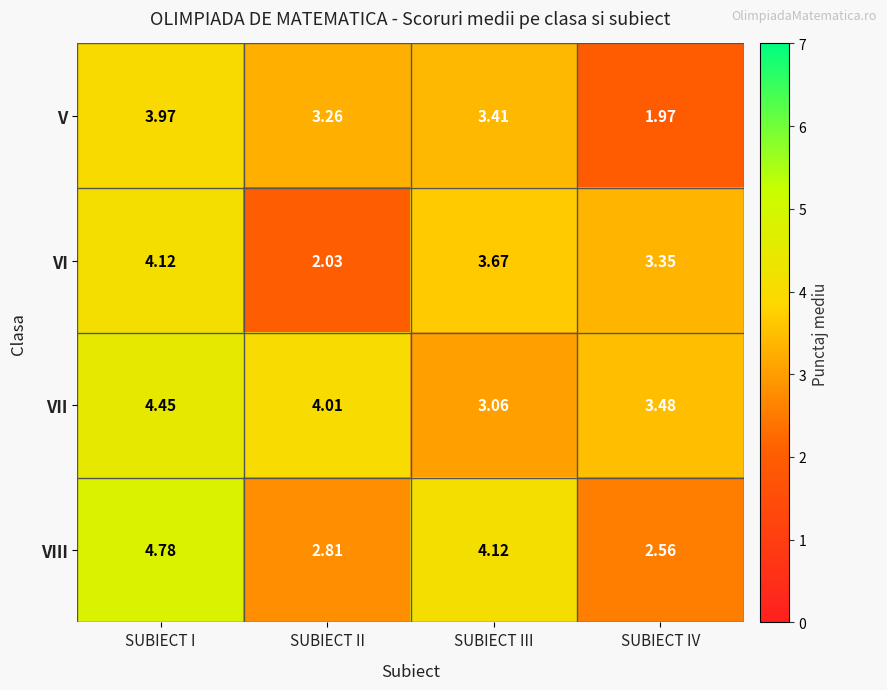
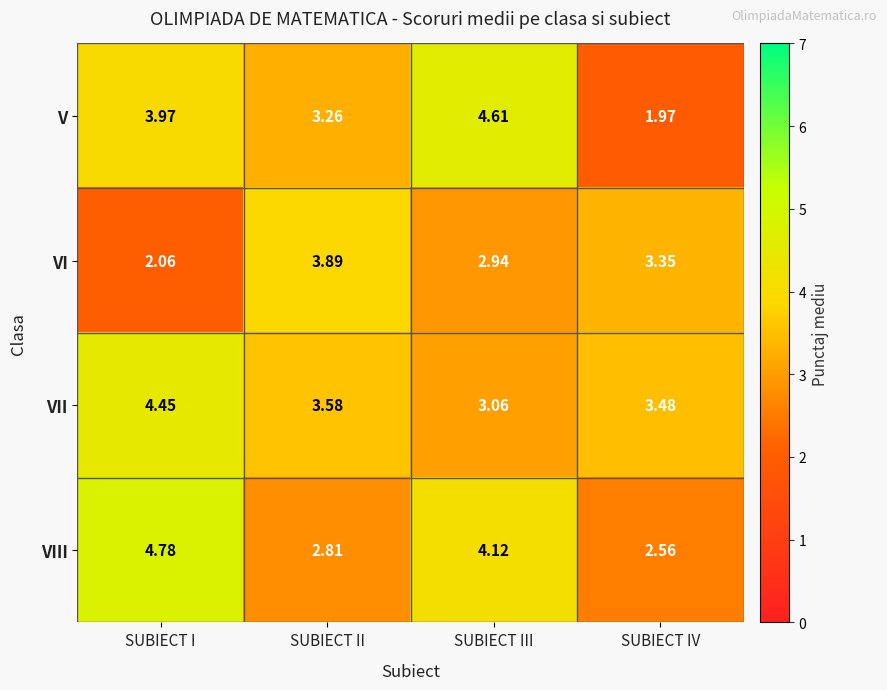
  {
    "V": {
      "SUBIECT I": 3.97,
      "SUBIECT II": 3.26,
-     "SUBIECT III": 3.41,
+     "SUBIECT III": 4.61,
      "SUBIECT IV": 1.97
    },
    "VI": {
-     "SUBIECT I": 4.12,
-     "SUBIECT II": 2.03,
-     "SUBIECT III": 3.67,
+     "SUBIECT I": 2.06,
+     "SUBIECT II": 3.89,
+     "SUBIECT III": 2.94,
      "SUBIECT IV": 3.35
    },
    "VII": {
      "SUBIECT I": 4.45,
-     "SUBIECT II": 4.01,
+     "SUBIECT II": 3.58,
      "SUBIECT III": 3.06,
      "SUBIECT IV": 3.48
    },
    "VIII": {
      "SUBIECT I": 4.78,
      "SUBIECT II": 2.81,
      "SUBIECT III": 4.12,
      "SUBIECT IV": 2.56
    }
  }
